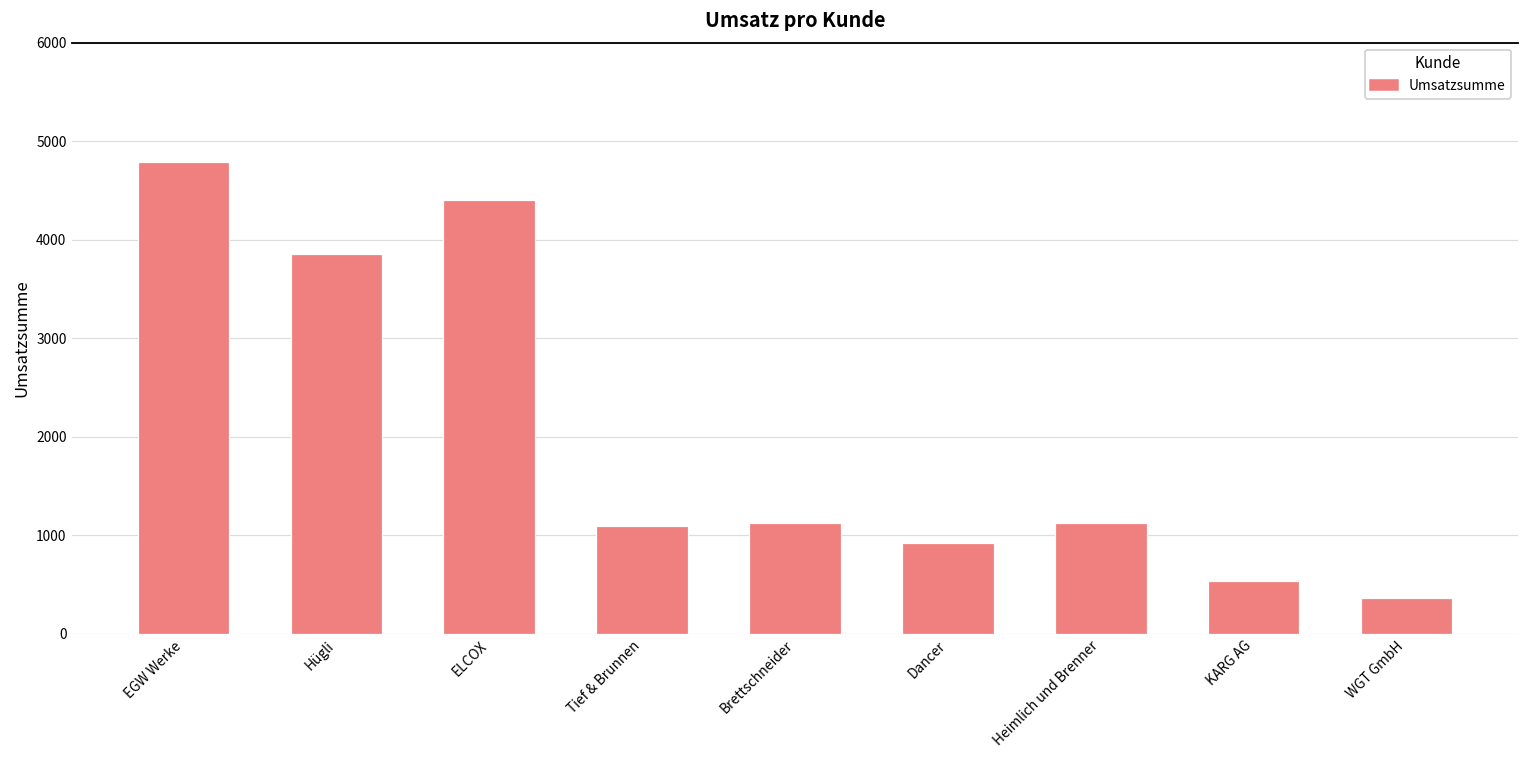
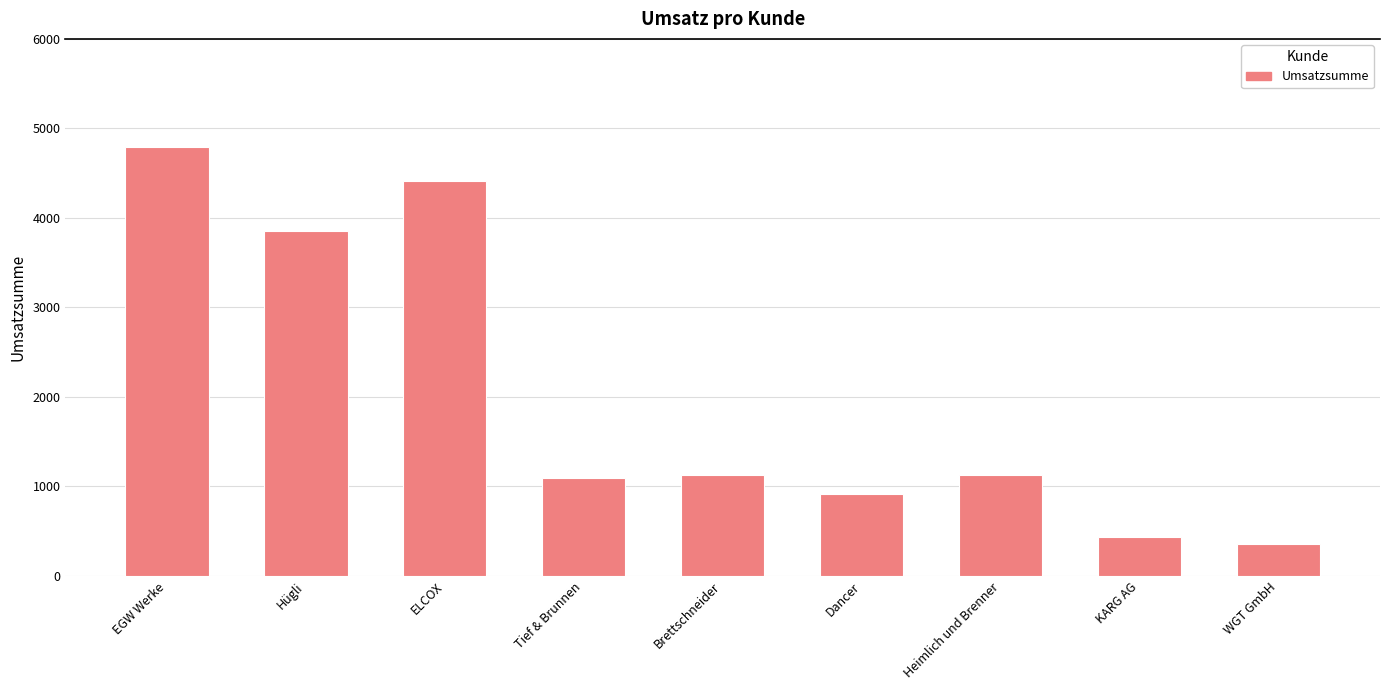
  {
    "EGW Werke": 4800,
    "Hügli": 3900,
    "ELCOX": 4400,
    "Tief & Brunnen": 1100,
    "Brettschneider": 1100,
    "Dancer": 900,
    "Heimlich und Brenner": 1100,
-   "KARG AG": 500,
+   "KARG AG": 400,
    "WGT GmbH": 400
  }
